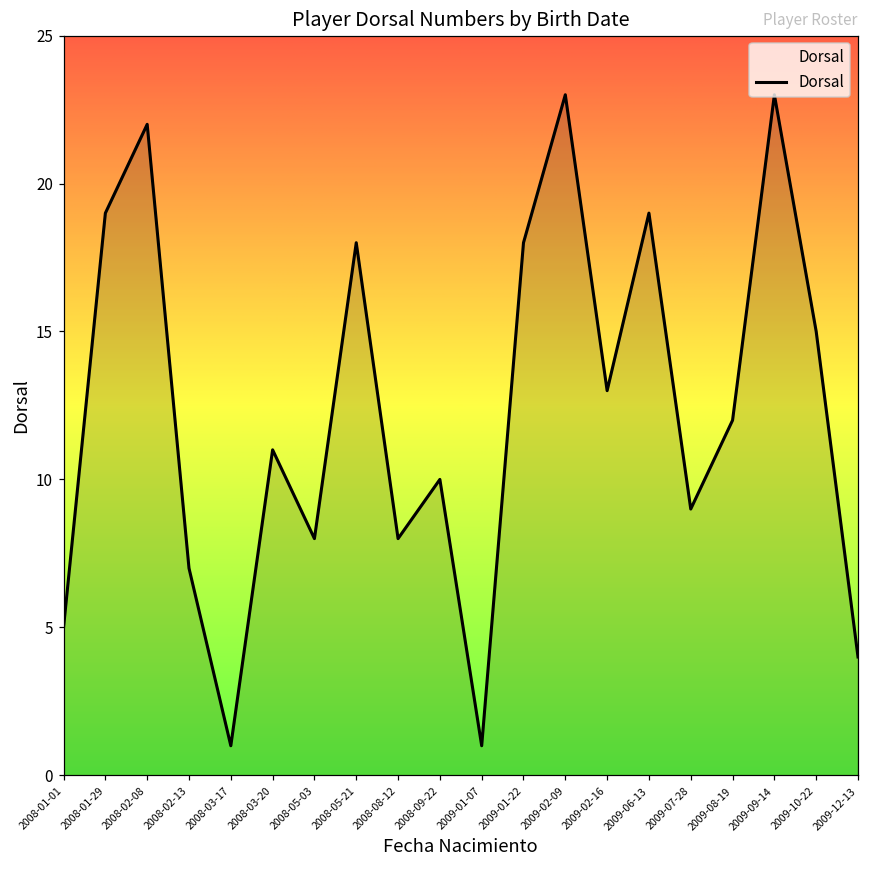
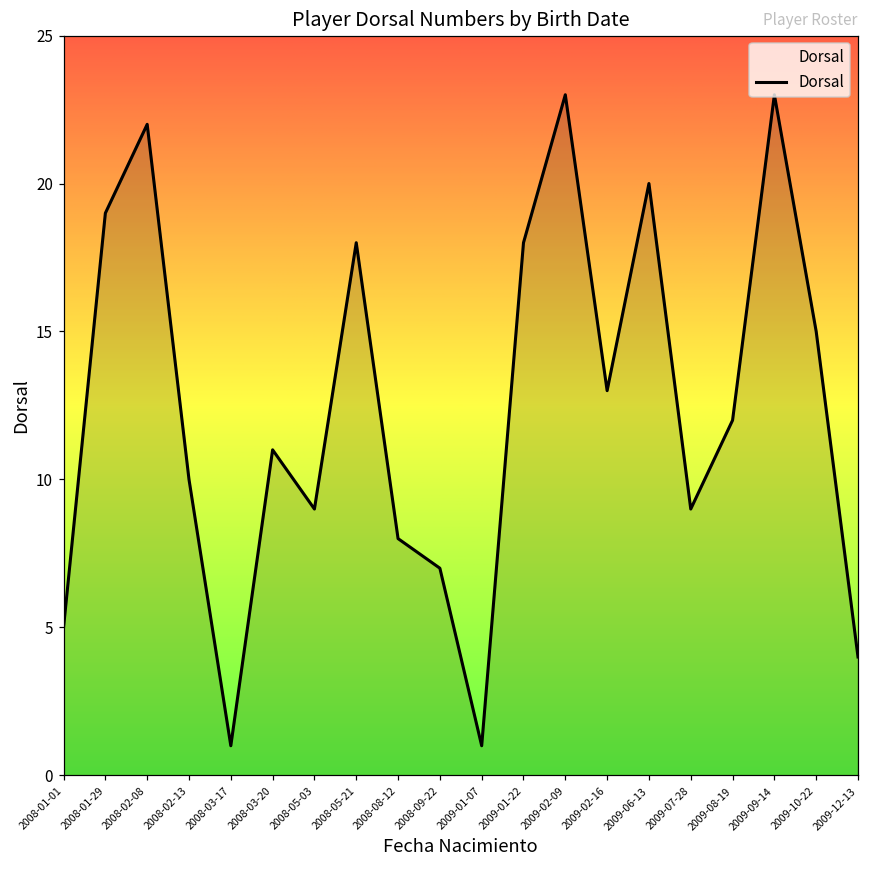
  {
    "2008-01-01": 5,
    "2008-01-29": 19,
    "2008-02-08": 22,
-   "2008-02-13": 7,
+   "2008-02-13": 10,
    "2008-03-17": 1,
    "2008-03-20": 11,
-   "2008-05-03": 8,
+   "2008-05-03": 9,
    "2008-05-21": 18,
    "2008-08-12": 8,
-   "2008-09-22": 10,
+   "2008-09-22": 7,
    "2009-01-07": 1,
    "2009-01-22": 18,
    "2009-02-09": 23,
    "2009-02-16": 13,
-   "2009-06-13": 19,
+   "2009-06-13": 20,
    "2009-07-28": 9,
    "2009-08-19": 12,
    "2009-09-14": 23,
    "2009-10-22": 15,
    "2009-12-13": 4
  }
